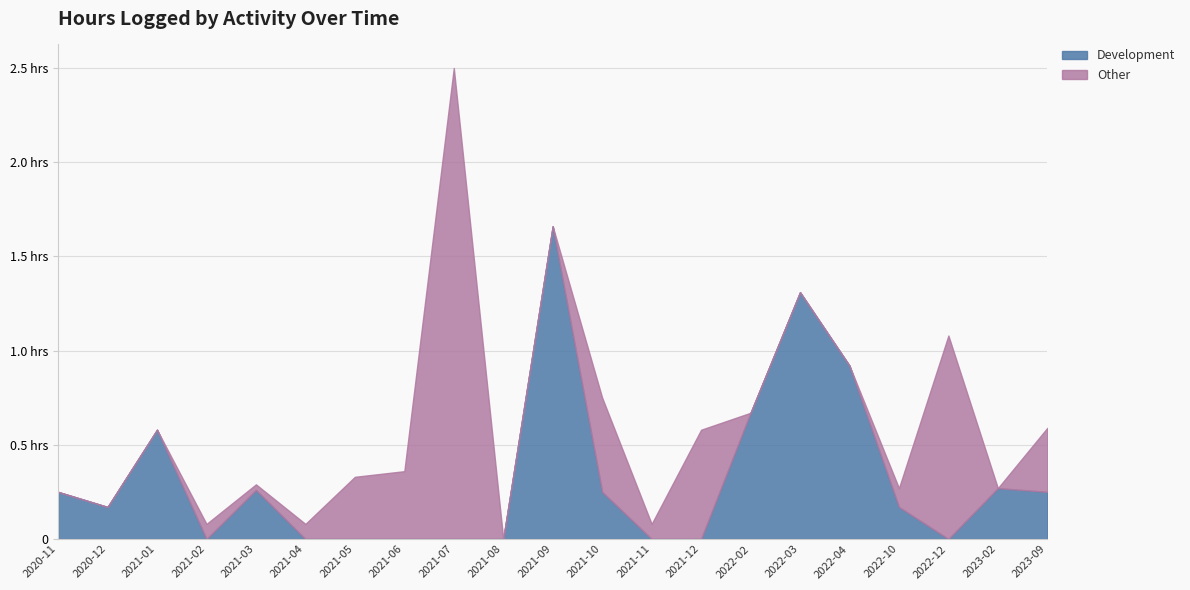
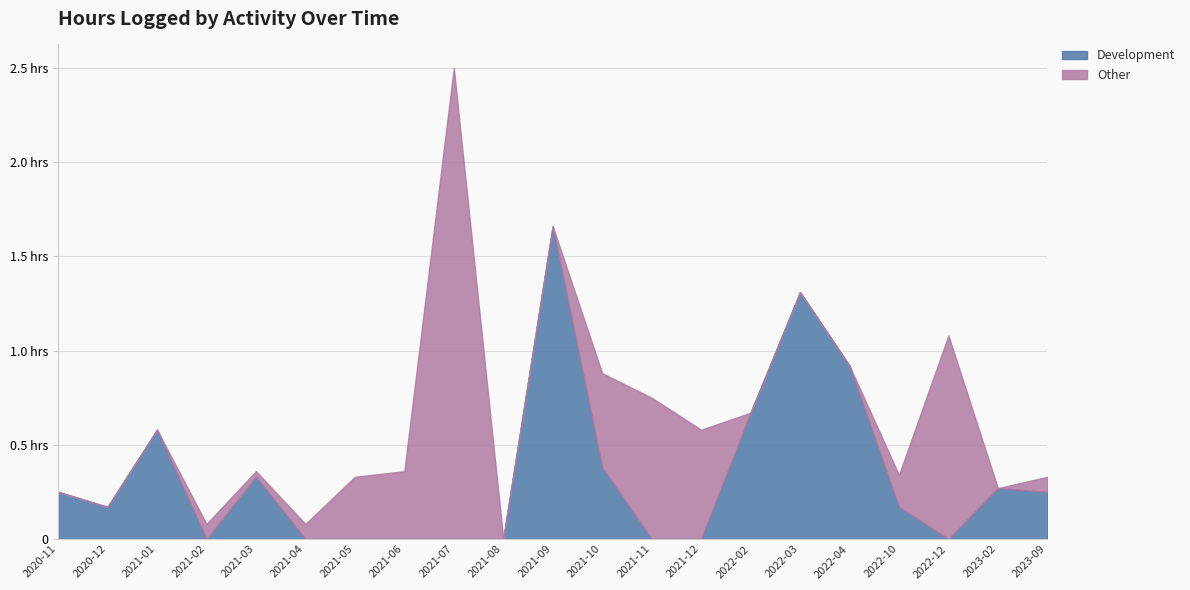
  {
    "Development": {
      "2021-02": "0.00 hrs",
-     "2021-03": "0.26 hrs",
+     "2021-03": "0.33 hrs",
      "2021-04": "0.00 hrs",
      "2021-05": "0.00 hrs",
      "2021-06": "0.00 hrs",
      "2021-07": "0.00 hrs",
-     "2021-10": "0.25 hrs",
+     "2021-10": "0.38 hrs",
      "2021-11": "0.00 hrs",
      "2021-12": "0.00 hrs",
      "2022-10": "0.17 hrs",
      "2022-12": "0.00 hrs",
      "2023-09": "0.25 hrs"
    },
    "Other": {
      "2021-02": "0.08 hrs",
      "2021-03": "0.03 hrs",
      "2021-04": "0.08 hrs",
      "2021-05": "0.33 hrs",
      "2021-06": "0.36 hrs",
      "2021-07": "2.50 hrs",
      "2021-10": "0.50 hrs",
-     "2021-11": "0.08 hrs",
+     "2021-11": "0.75 hrs",
      "2021-12": "0.58 hrs",
-     "2022-10": "0.10 hrs",
+     "2022-10": "0.17 hrs",
      "2022-12": "1.08 hrs",
-     "2023-09": "0.34 hrs"
+     "2023-09": "0.08 hrs"
    }
  }
